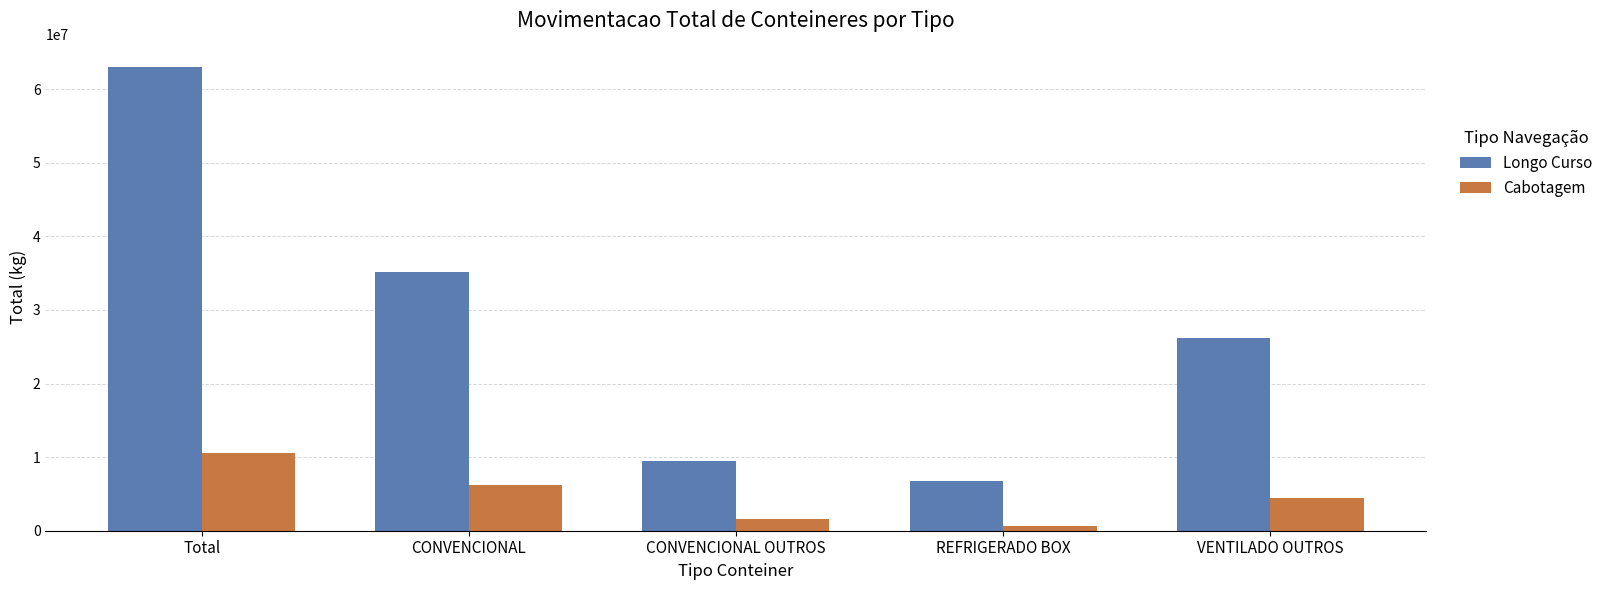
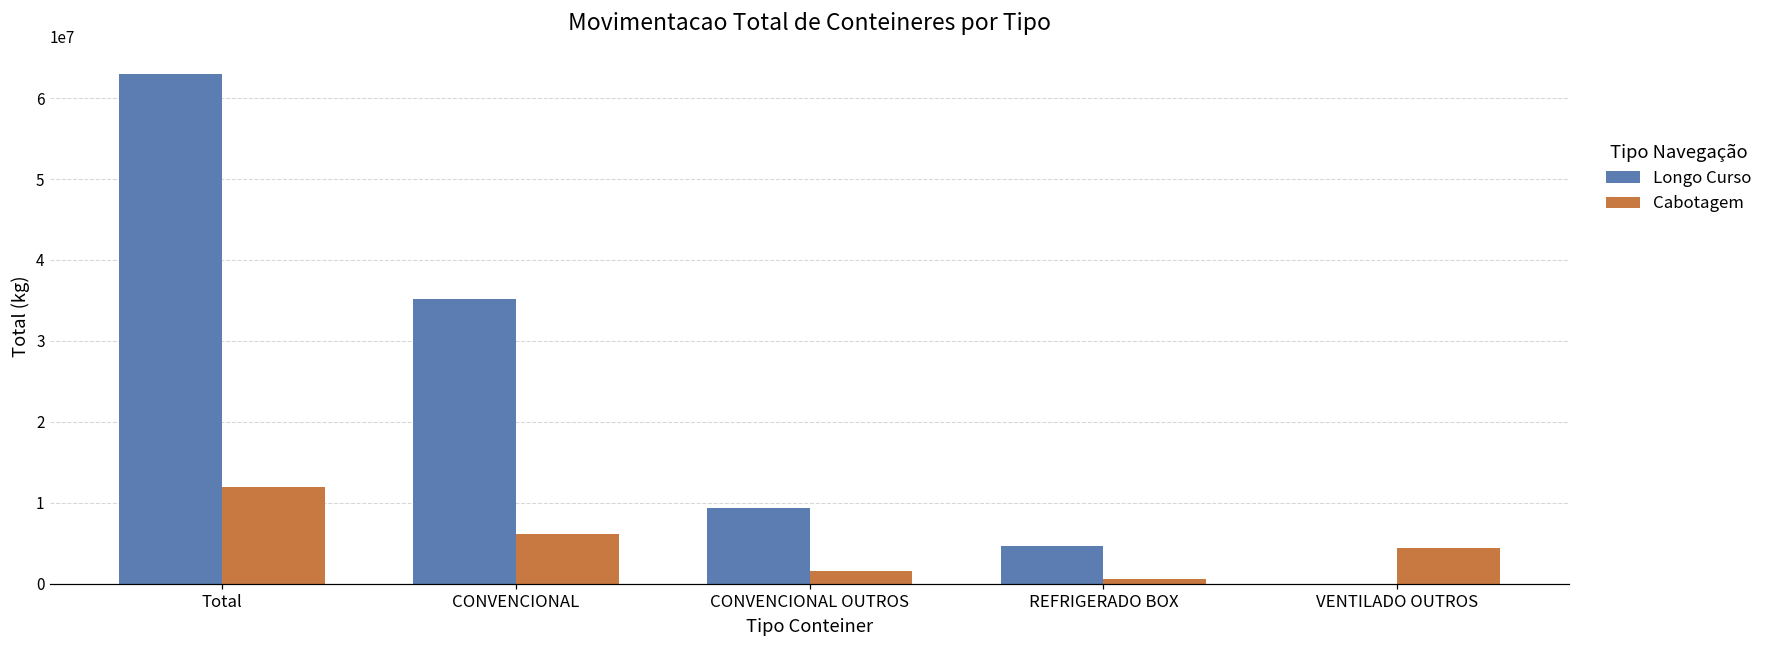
  {
    "Longo Curso": {
      "Total": 63000000,
      "CONVENCIONAL": 35000000,
      "CONVENCIONAL OUTROS": 9000000,
-     "REFRIGERADO BOX": 7000000,
-     "VENTILADO OUTROS": 26000000
+     "REFRIGERADO BOX": 5000000,
+     "VENTILADO OUTROS": 0
    },
    "Cabotagem": {
-     "Total": 11000000,
+     "Total": 12000000,
      "CONVENCIONAL": 6000000,
      "CONVENCIONAL OUTROS": 2000000,
      "REFRIGERADO BOX": 1000000,
      "VENTILADO OUTROS": 4000000
    }
  }
